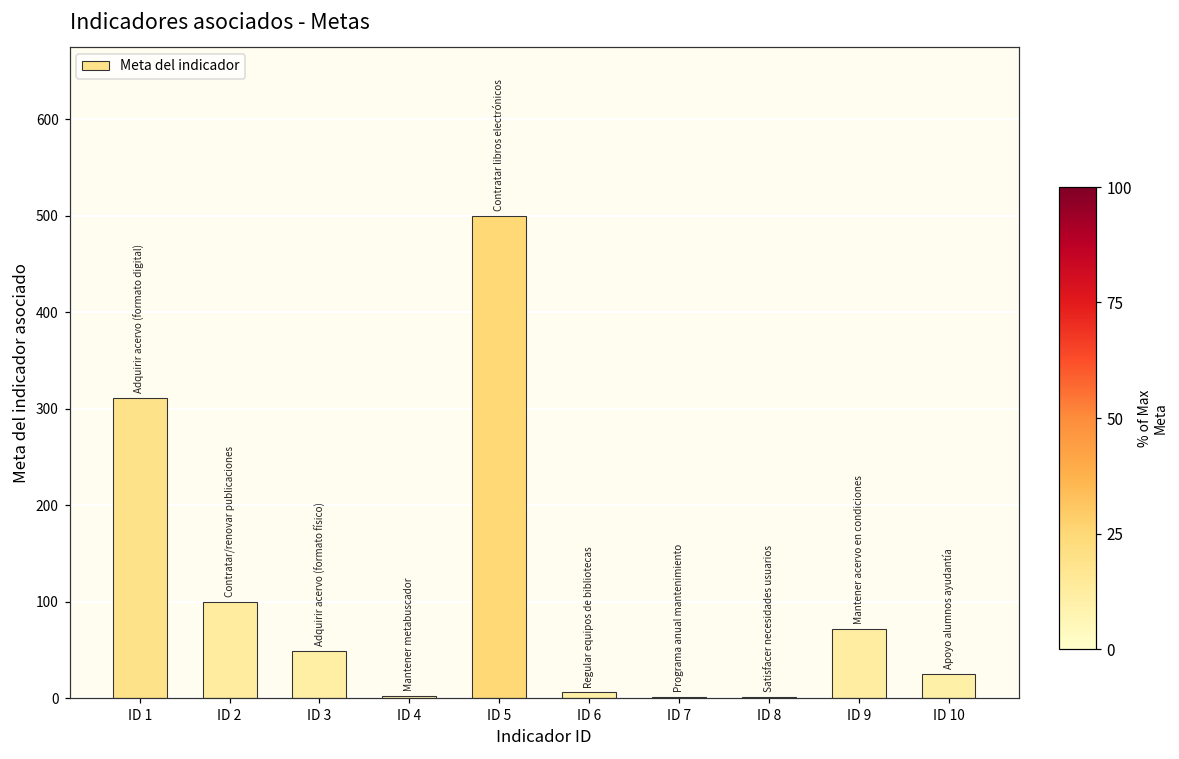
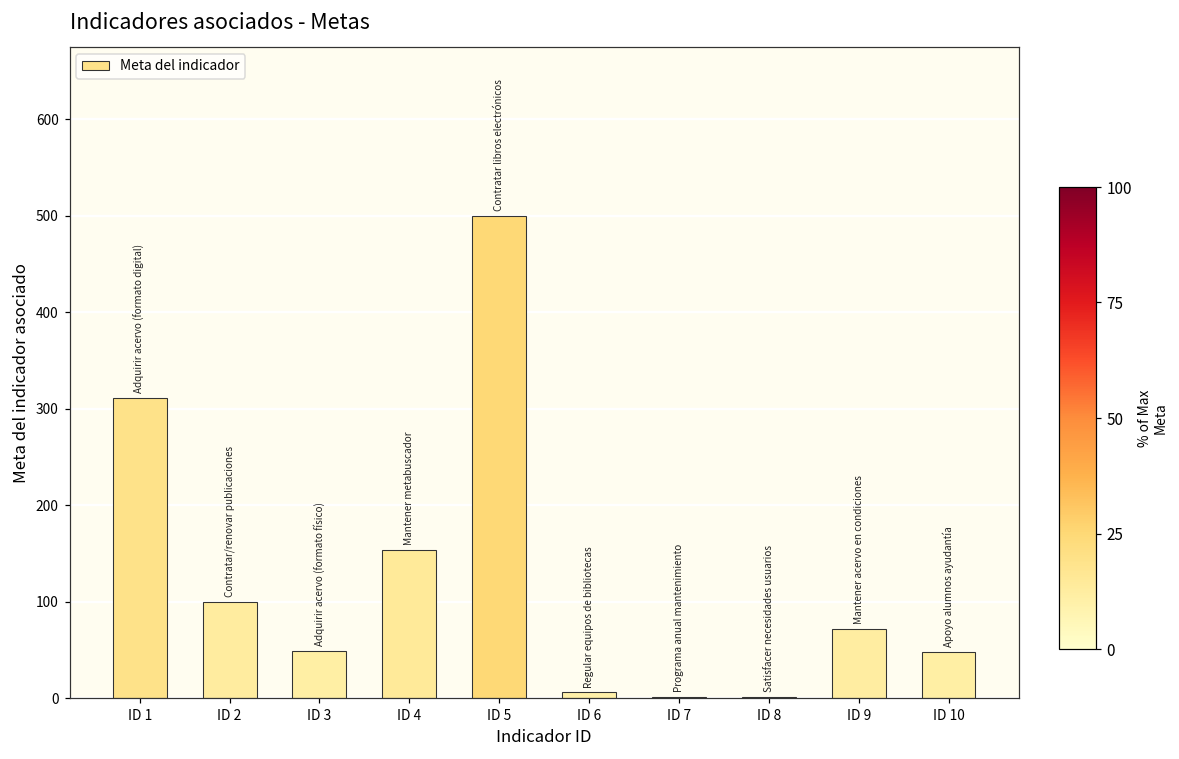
  {
    "ID 1": 310,
    "ID 2": 100,
    "ID 3": 50,
-   "ID 4": 0,
+   "ID 4": 150,
    "ID 5": 500,
    "ID 6": 10,
    "ID 9": 70,
-   "ID 10": 30
+   "ID 10": 50
  }
